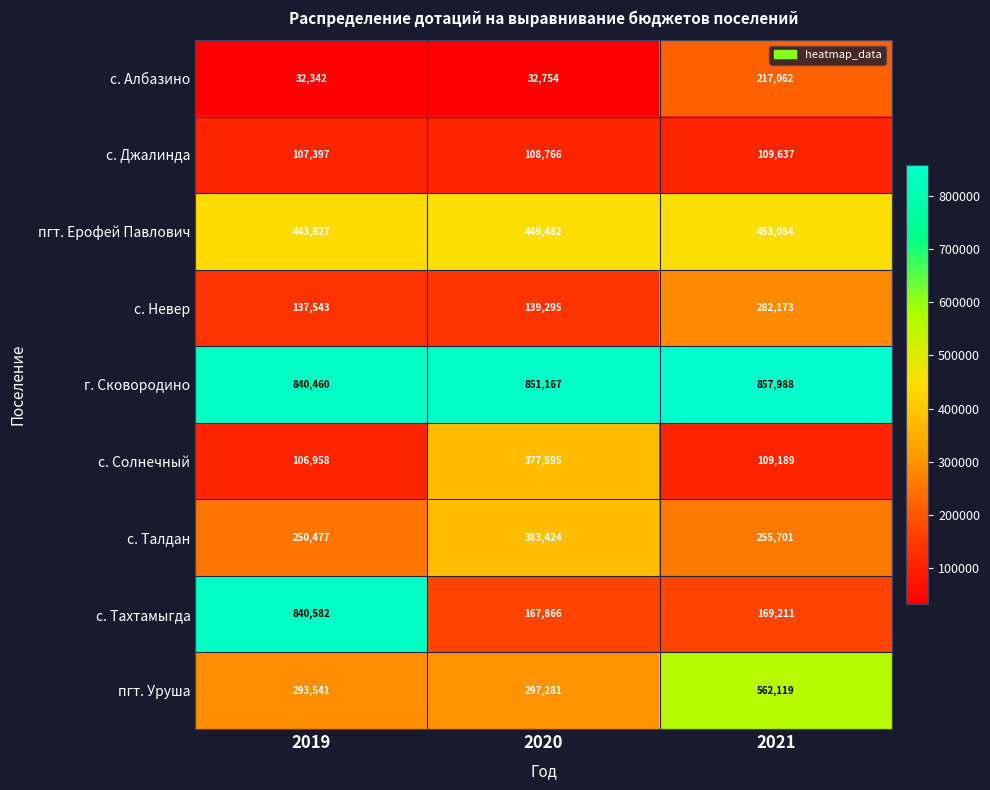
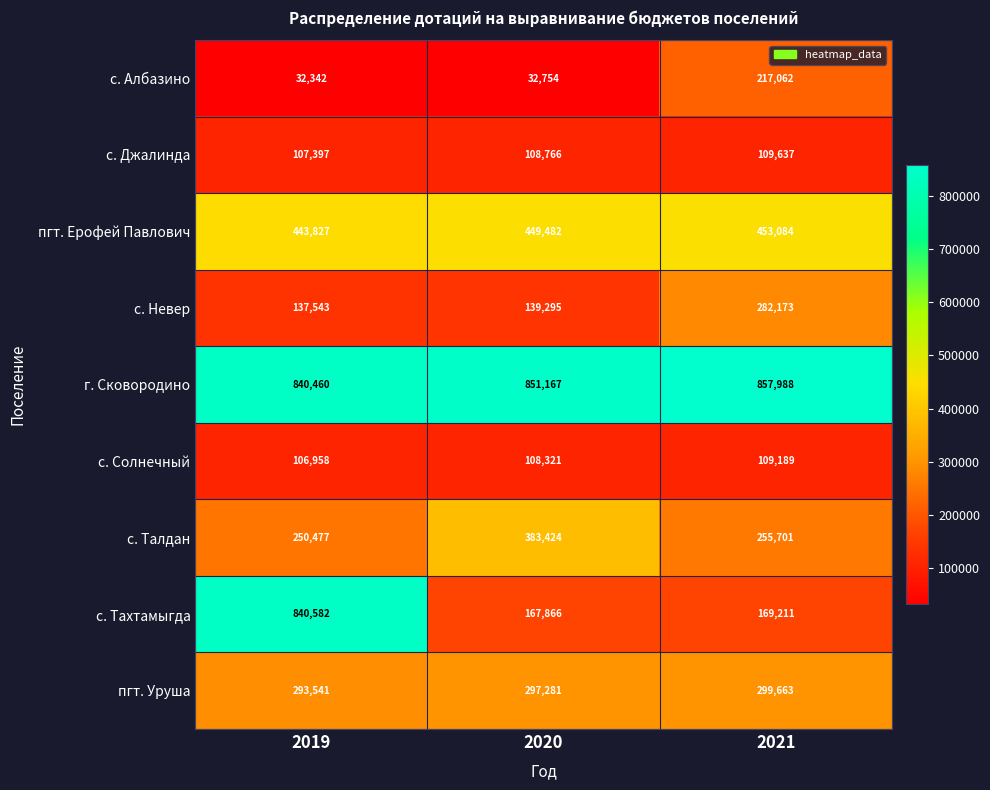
  {
    "с. Албазино": {
      "2019": "32,342",
      "2020": "32,754",
      "2021": "217,062"
    },
    "с. Джалинда": {
      "2019": "107,397",
      "2020": "108,766",
      "2021": "109,637"
    },
    "пгт. Ерофей Павлович": {
      "2019": "443,827",
      "2020": "449,482",
      "2021": "453,084"
    },
    "с. Невер": {
      "2019": "137,543",
      "2020": "139,295",
      "2021": "282,173"
    },
    "г. Сковородино": {
      "2019": "840,460",
      "2020": "851,167",
      "2021": "857,988"
    },
    "с. Солнечный": {
      "2019": "106,958",
-     "2020": "377,595",
+     "2020": "108,321",
      "2021": "109,189"
    },
    "с. Талдан": {
      "2019": "250,477",
      "2020": "383,424",
      "2021": "255,701"
    },
    "с. Тахтамыгда": {
      "2019": "840,582",
      "2020": "167,866",
      "2021": "169,211"
    },
    "пгт. Уруша": {
      "2019": "293,541",
      "2020": "297,281",
-     "2021": "562,119"
+     "2021": "299,663"
    }
  }
